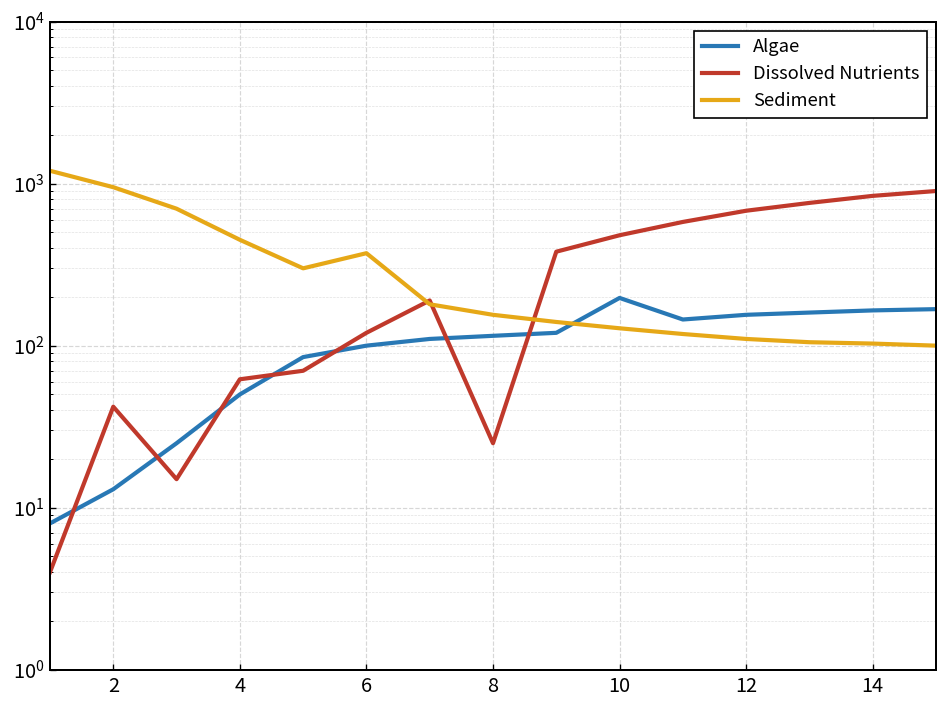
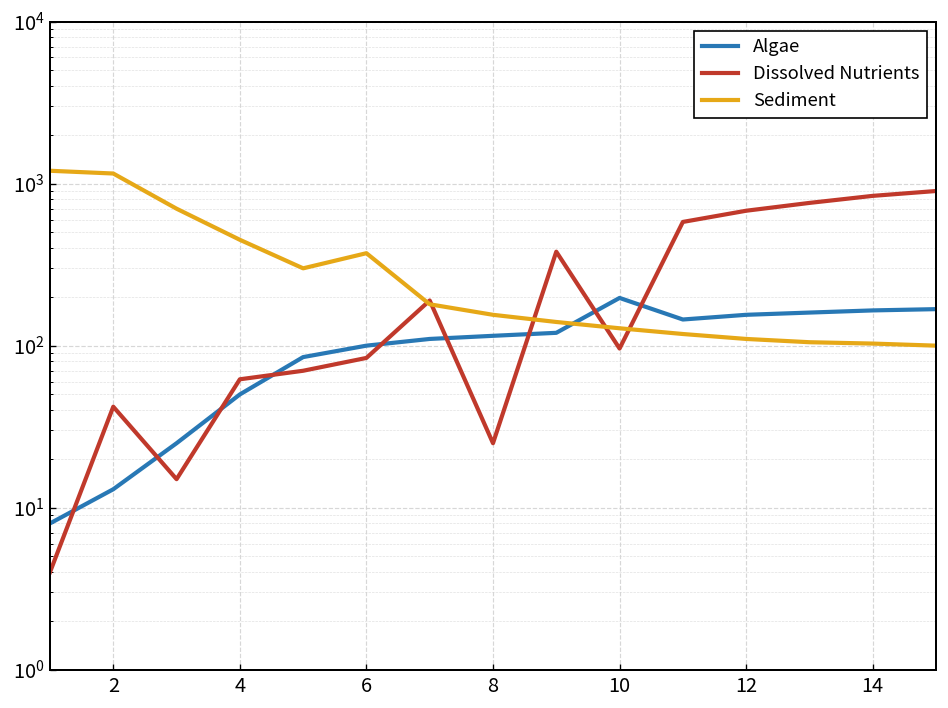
  {
    "Algae": {
      "2": 13,
      "4": 50,
      "6": 100,
      "8": 120,
      "10": 200,
      "12": 160,
      "14": 170
    },
    "Dissolved Nutrients": {
      "2": 42,
      "4": 60,
-     "6": 120,
+     "6": 80,
      "8": 25,
-     "10": 480,
+     "10": 100,
      "12": 700,
      "14": 800
    },
    "Sediment": {
-     "2": 1000,
+     "2": 1200,
      "4": 450,
      "6": 370,
      "8": 160,
      "10": 130,
      "12": 110,
      "14": 100
    }
  }
